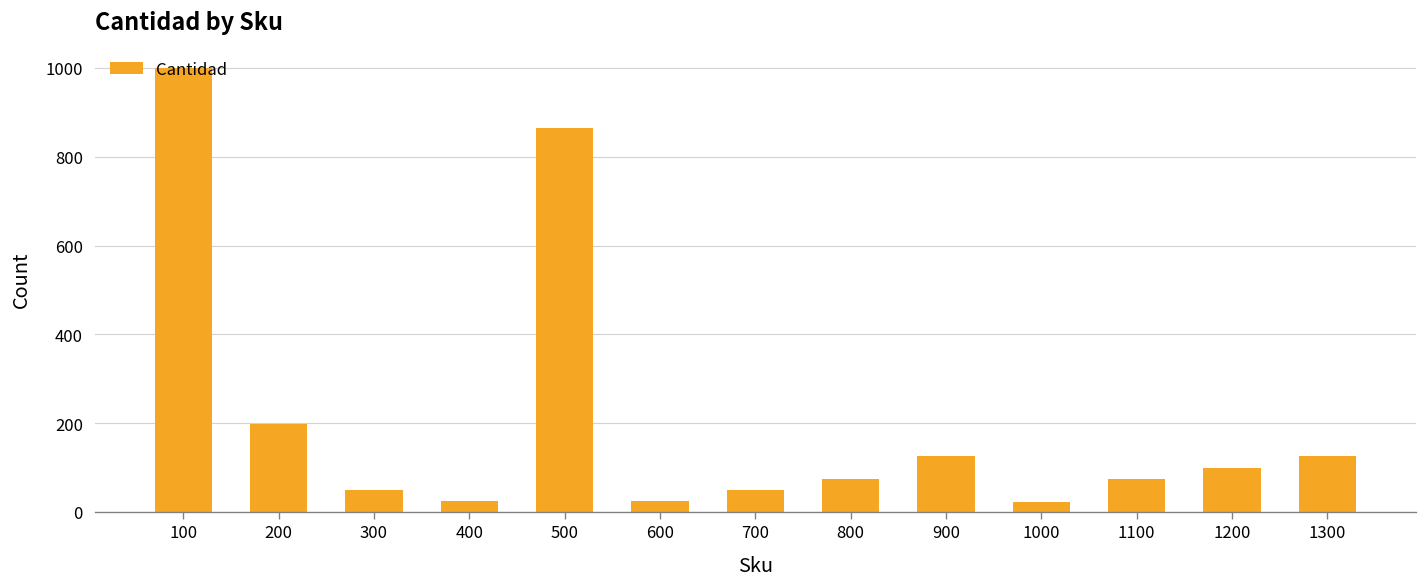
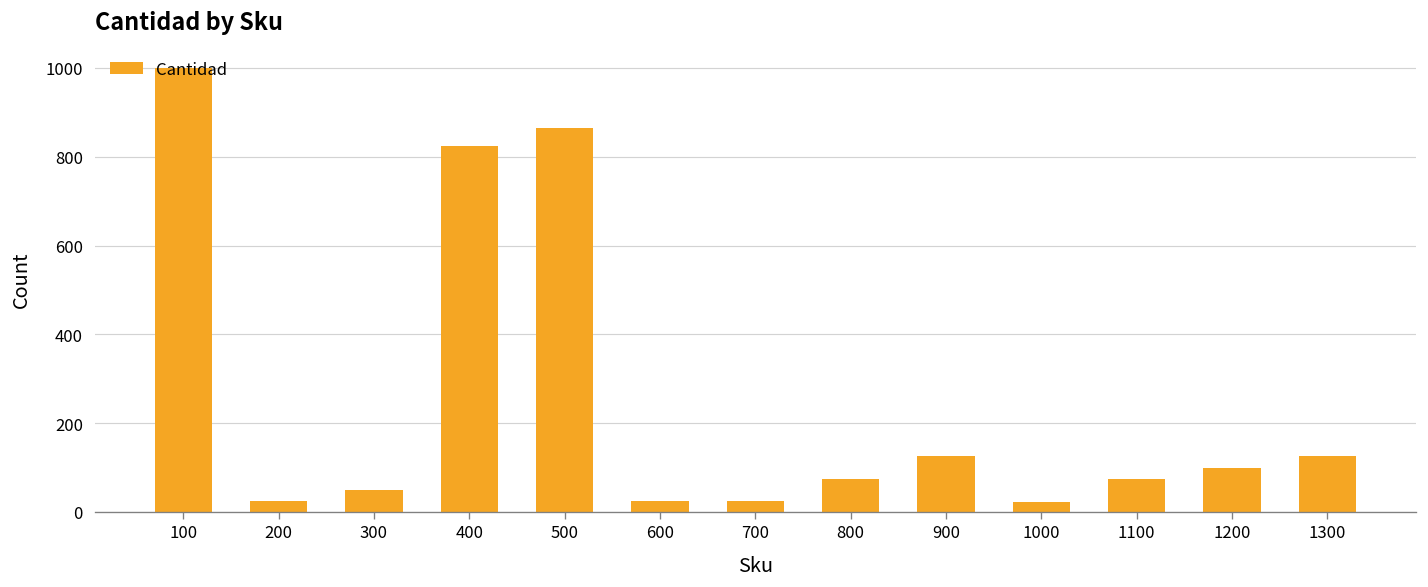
  {
    "100": 1000,
-   "200": 200,
+   "200": 30,
    "300": 50,
-   "400": 30,
+   "400": 820,
    "500": 870,
    "600": 30,
-   "700": 50,
+   "700": 20,
    "800": 80,
    "900": 130,
    "1000": 20,
    "1100": 80,
    "1200": 100,
    "1300": 130
  }
